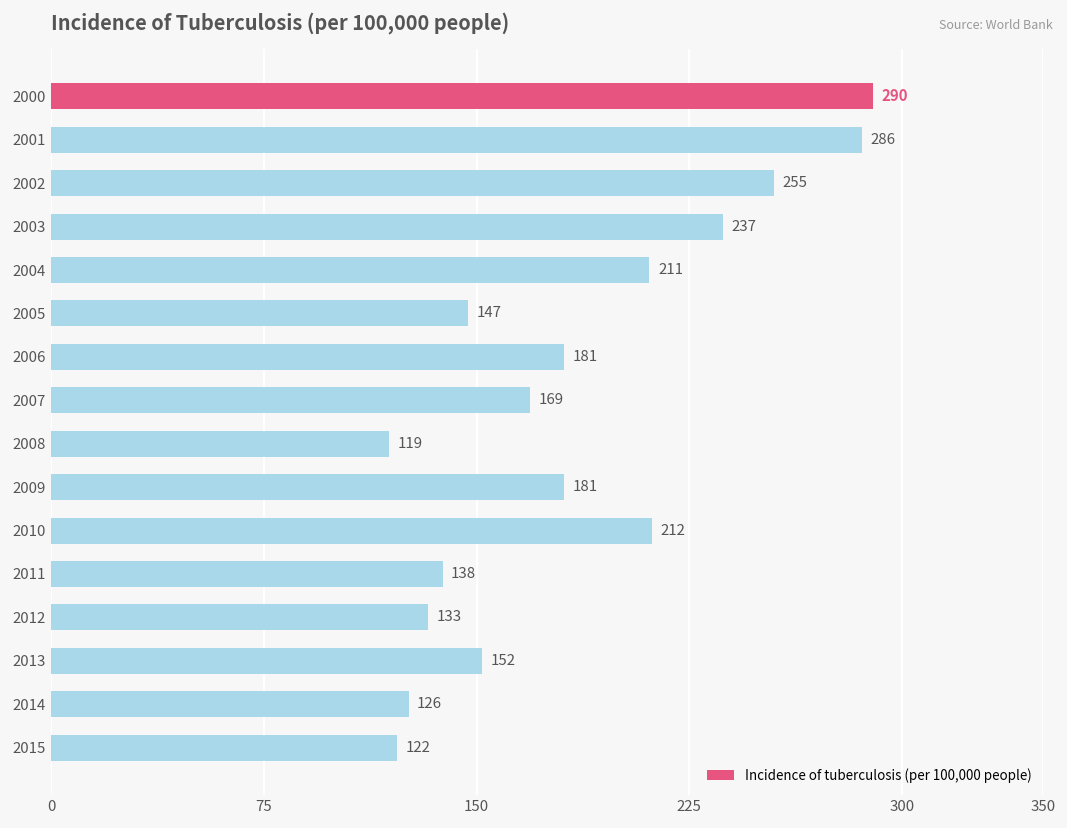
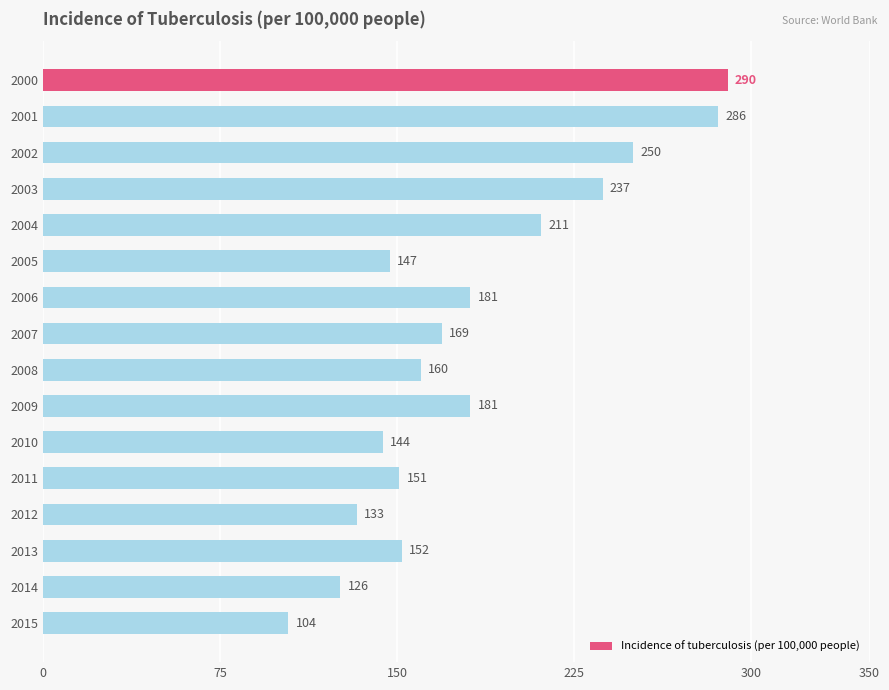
  {
    "2000": 290,
    "2001": 286,
-   "2002": 255,
+   "2002": 250,
    "2003": 237,
    "2004": 211,
    "2005": 147,
    "2006": 181,
    "2007": 169,
-   "2008": 119,
+   "2008": 160,
    "2009": 181,
-   "2010": 212,
-   "2011": 138,
+   "2010": 144,
+   "2011": 151,
    "2012": 133,
    "2013": 152,
    "2014": 126,
-   "2015": 122
+   "2015": 104
  }
